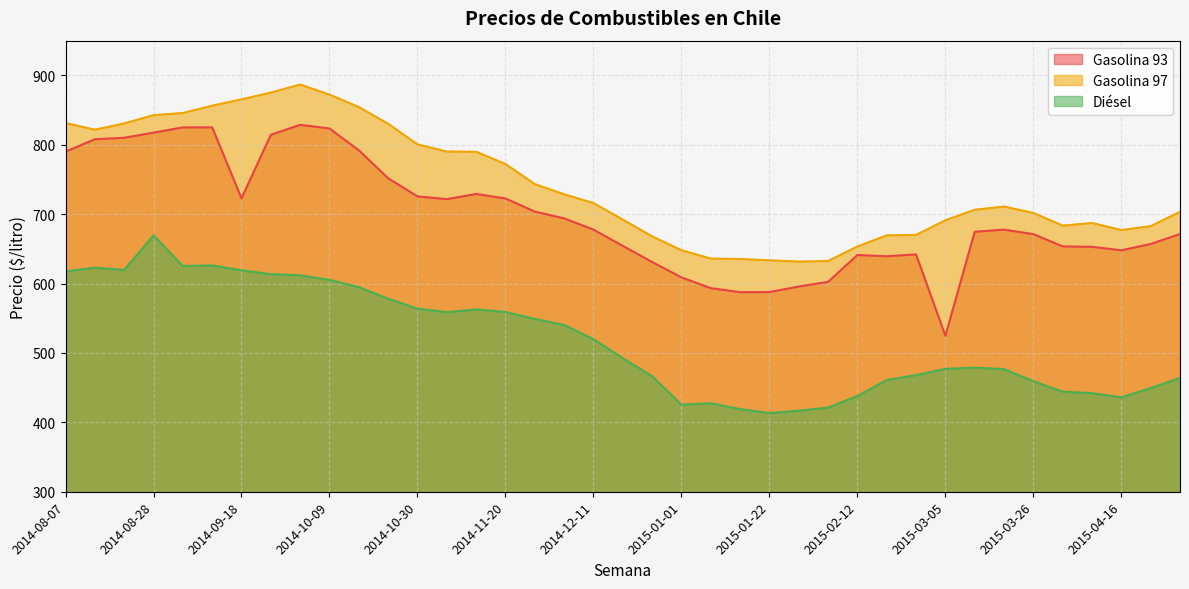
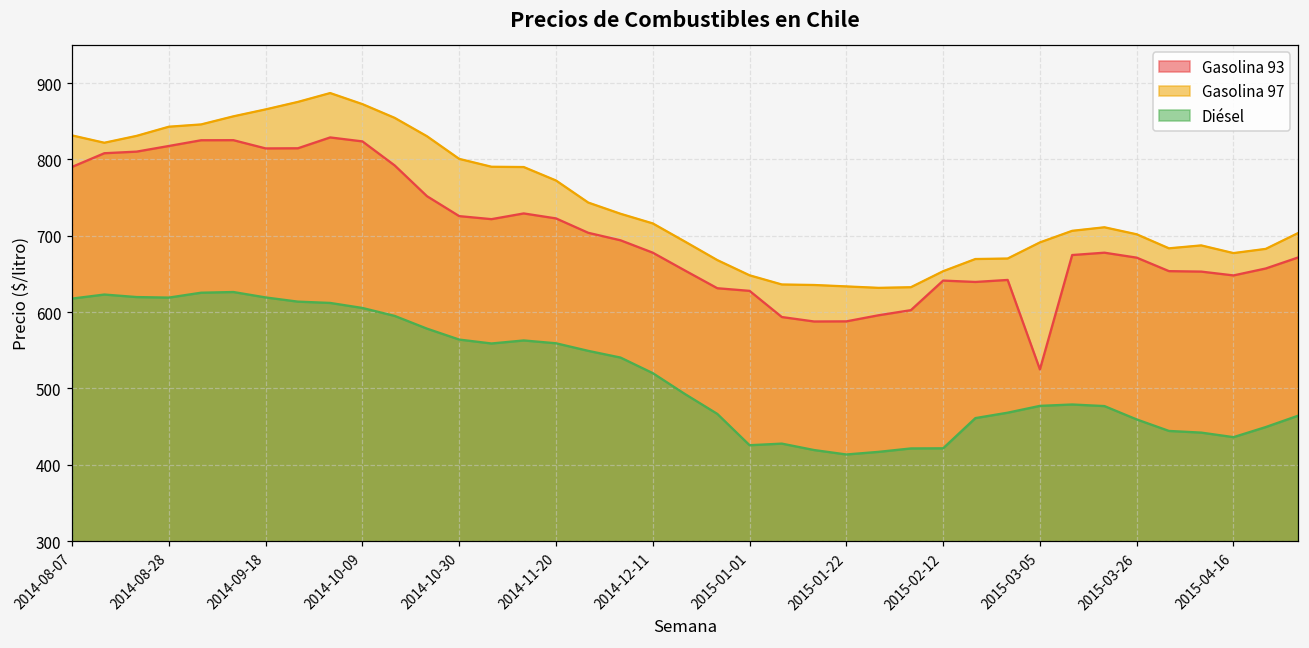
  {
    "Gasolina 93": {
      "2014-08-07": 790,
      "2014-08-28": 820,
-     "2014-09-18": 720,
+     "2014-09-18": 810,
      "2014-10-09": 820,
      "2014-10-30": 730,
      "2014-11-20": 720,
      "2014-12-11": 680,
-     "2015-01-01": 610,
+     "2015-01-01": 630,
      "2015-01-22": 590,
      "2015-02-12": 640,
      "2015-03-05": 520,
      "2015-03-26": 670,
      "2015-04-16": 650
    },
    "Gasolina 97": {
      "2014-08-07": 830,
      "2014-08-28": 840,
      "2014-09-18": 870,
      "2014-10-09": 870,
      "2014-10-30": 800,
      "2014-11-20": 770,
      "2014-12-11": 720,
      "2015-01-01": 650,
      "2015-01-22": 630,
      "2015-02-12": 650,
      "2015-03-05": 690,
      "2015-03-26": 700,
      "2015-04-16": 680
    },
    "Diésel": {
      "2014-08-07": 620,
-     "2014-08-28": 670,
+     "2014-08-28": 620,
      "2014-09-18": 620,
      "2014-10-09": 610,
      "2014-10-30": 560,
      "2014-11-20": 560,
      "2014-12-11": 520,
      "2015-01-01": 430,
      "2015-01-22": 410,
-     "2015-02-12": 440,
+     "2015-02-12": 420,
      "2015-03-05": 480,
      "2015-03-26": 460,
      "2015-04-16": 440
    }
  }
